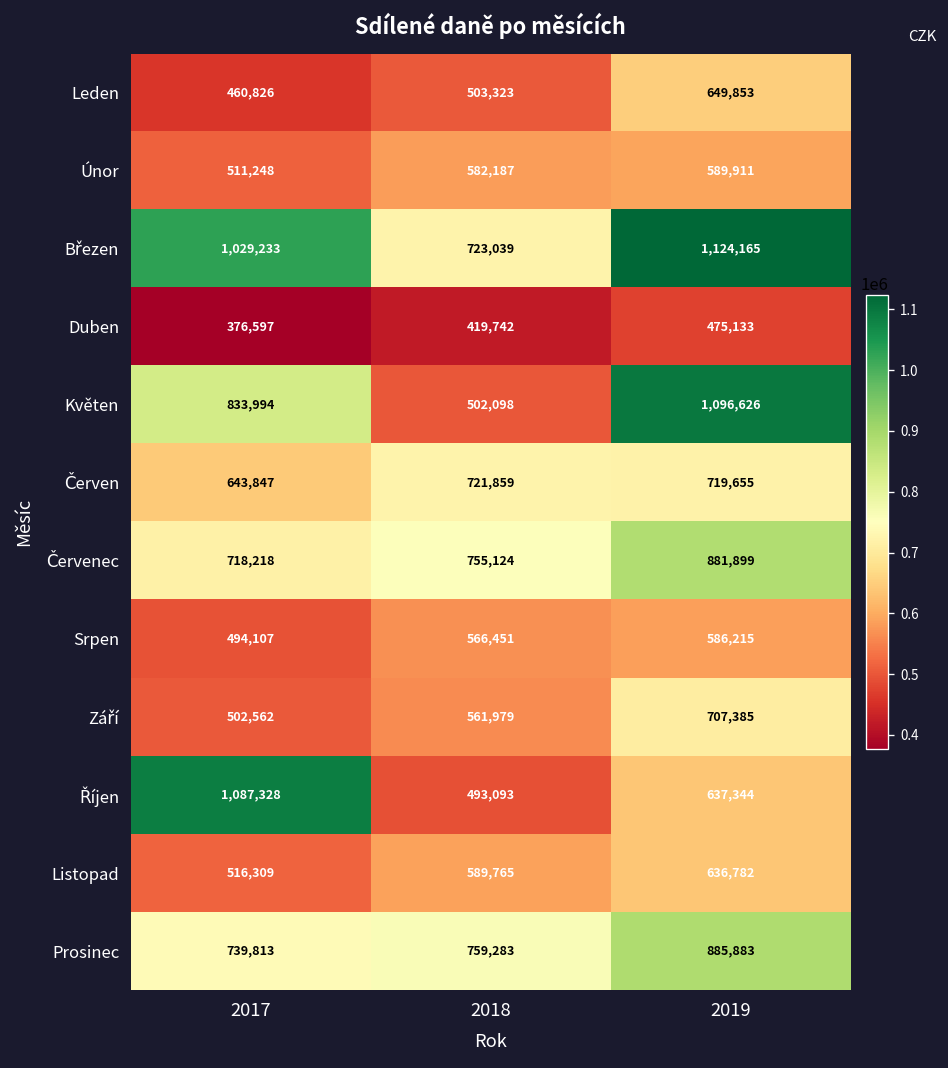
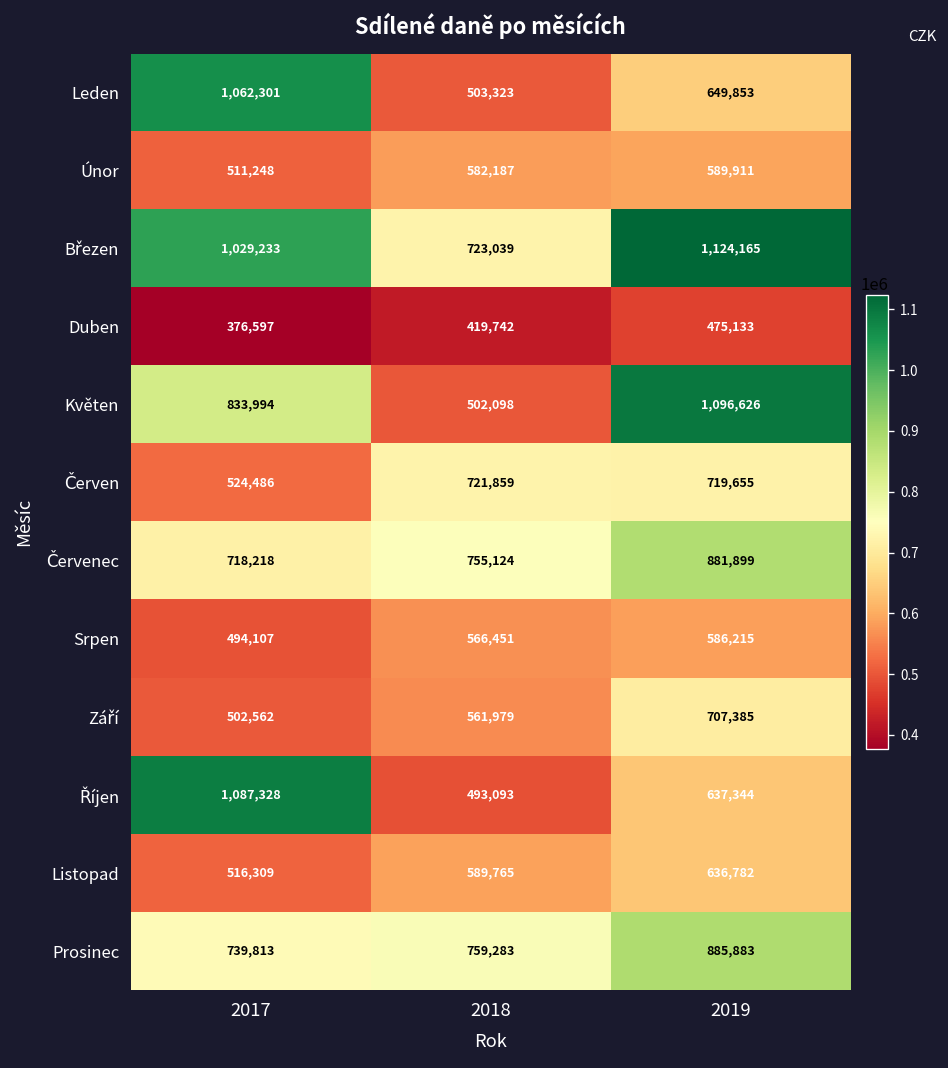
  {
    "Leden": {
-     "2017": "460,826",
+     "2017": "1,062,301",
      "2018": "503,323",
      "2019": "649,853"
    },
    "Únor": {
      "2017": "511,248",
      "2018": "582,187",
      "2019": "589,911"
    },
    "Březen": {
      "2017": "1,029,233",
      "2018": "723,039",
      "2019": "1,124,165"
    },
    "Duben": {
      "2017": "376,597",
      "2018": "419,742",
      "2019": "475,133"
    },
    "Květen": {
      "2017": "833,994",
      "2018": "502,098",
      "2019": "1,096,626"
    },
    "Červen": {
-     "2017": "643,847",
+     "2017": "524,486",
      "2018": "721,859",
      "2019": "719,655"
    },
    "Červenec": {
      "2017": "718,218",
      "2018": "755,124",
      "2019": "881,899"
    },
    "Srpen": {
      "2017": "494,107",
      "2018": "566,451",
      "2019": "586,215"
    },
    "Září": {
      "2017": "502,562",
      "2018": "561,979",
      "2019": "707,385"
    },
    "Říjen": {
      "2017": "1,087,328",
      "2018": "493,093",
      "2019": "637,344"
    },
    "Listopad": {
      "2017": "516,309",
      "2018": "589,765",
      "2019": "636,782"
    },
    "Prosinec": {
      "2017": "739,813",
      "2018": "759,283",
      "2019": "885,883"
    }
  }
